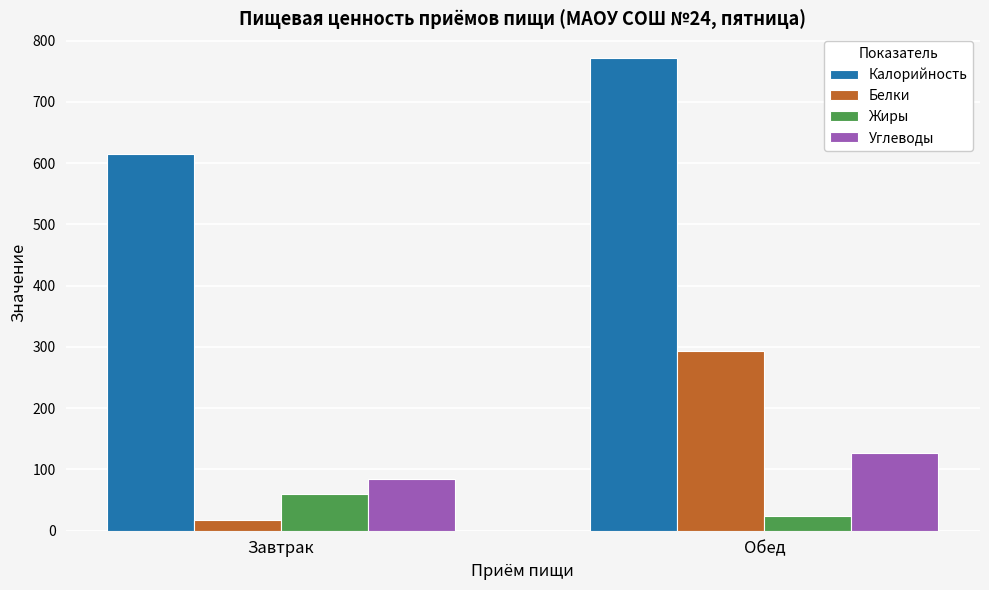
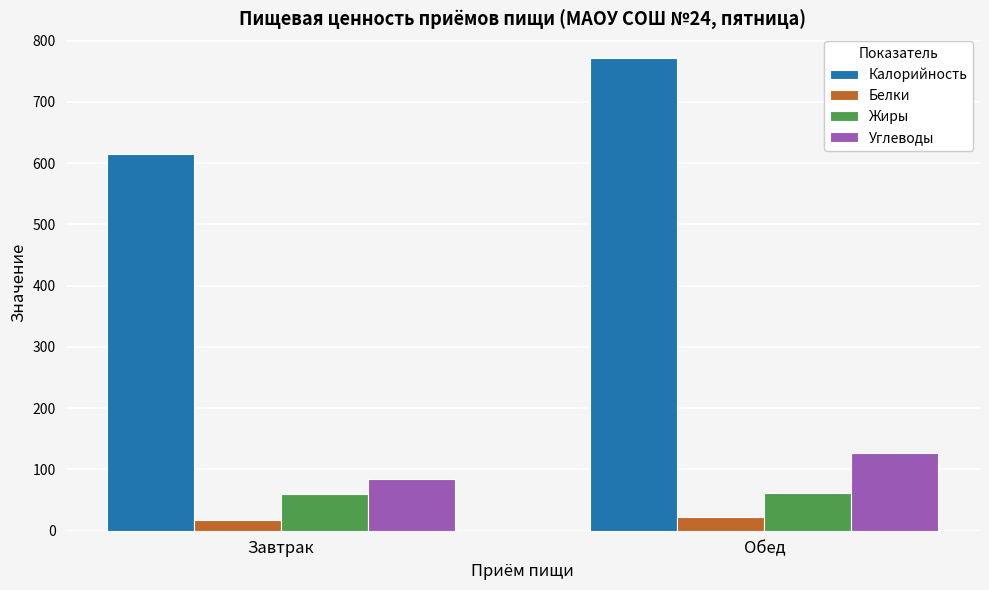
  {
    "Калорийность": {
      "Завтрак": 620,
      "Обед": 770
    },
    "Белки": {
      "Завтрак": 20,
-     "Обед": 290
+     "Обед": 20
    },
    "Жиры": {
      "Завтрак": 60,
-     "Обед": 20
+     "Обед": 60
    },
    "Углеводы": {
      "Завтрак": 80,
      "Обед": 130
    }
  }
